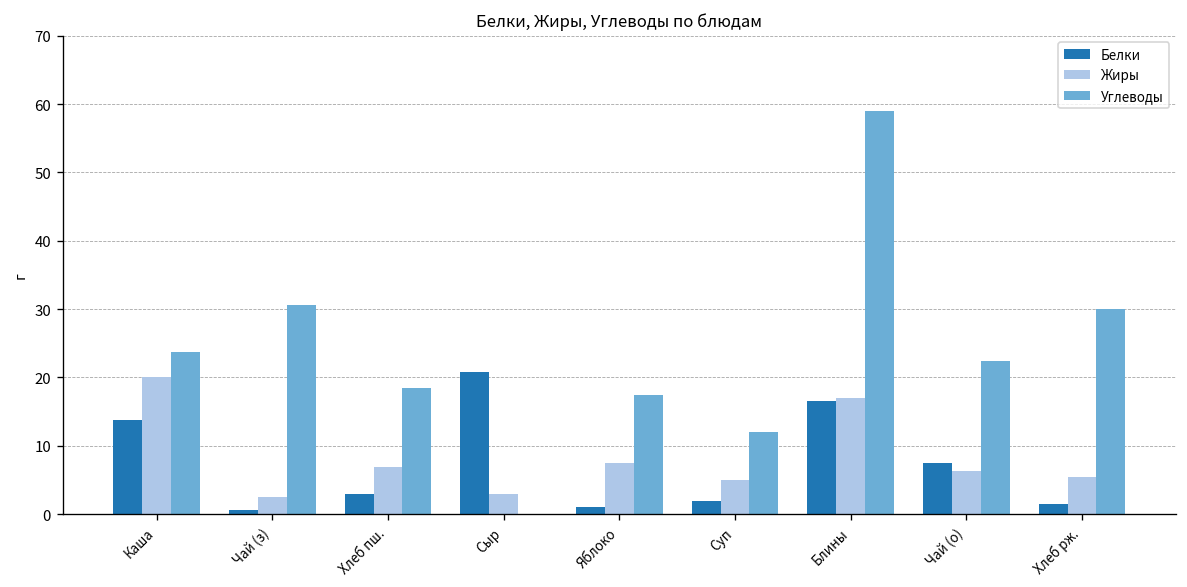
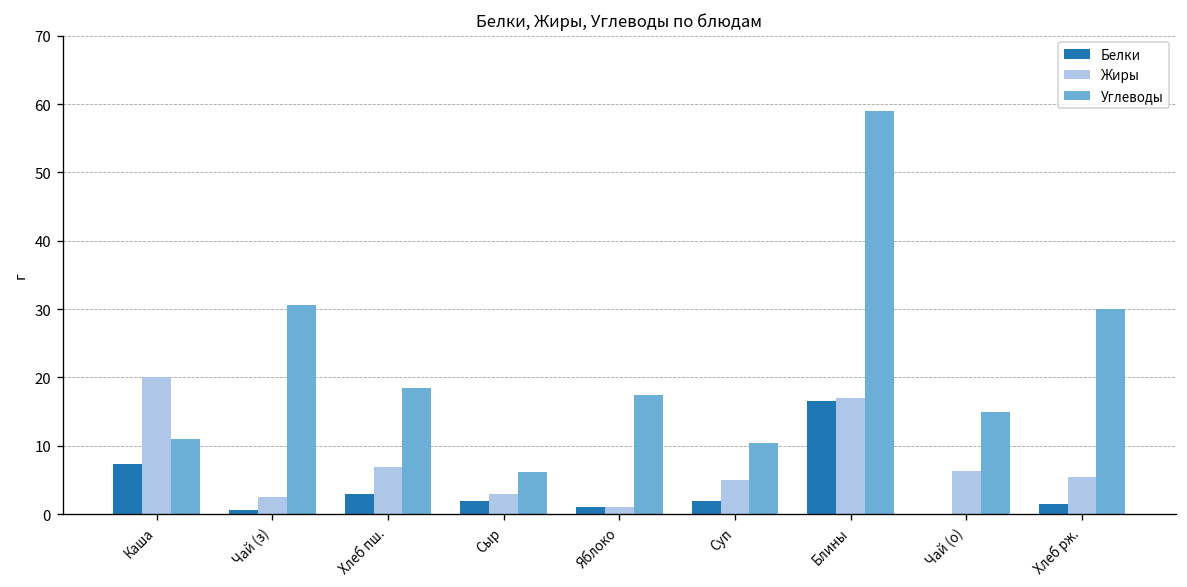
  {
    "Белки": {
-     "Каша": 14,
+     "Каша": 7,
      "Чай (з)": 1,
      "Хлеб пш.": 3,
-     "Сыр": 21,
+     "Сыр": 2,
      "Яблоко": 1,
      "Суп": 2,
      "Блины": 17,
-     "Чай (о)": 8,
+     "Чай (о)": 0,
      "Хлеб рж.": 2
    },
    "Жиры": {
      "Каша": 20,
      "Чай (з)": 3,
      "Хлеб пш.": 7,
      "Сыр": 3,
-     "Яблоко": 8,
+     "Яблоко": 1,
      "Суп": 5,
      "Блины": 17,
      "Чай (о)": 6,
      "Хлеб рж.": 5
    },
    "Углеводы": {
-     "Каша": 24,
+     "Каша": 11,
      "Чай (з)": 31,
      "Хлеб пш.": 18,
-     "Сыр": 0,
+     "Сыр": 6,
      "Яблоко": 18,
-     "Суп": 12,
+     "Суп": 10,
      "Блины": 59,
-     "Чай (о)": 22,
+     "Чай (о)": 15,
      "Хлеб рж.": 30
    }
  }
